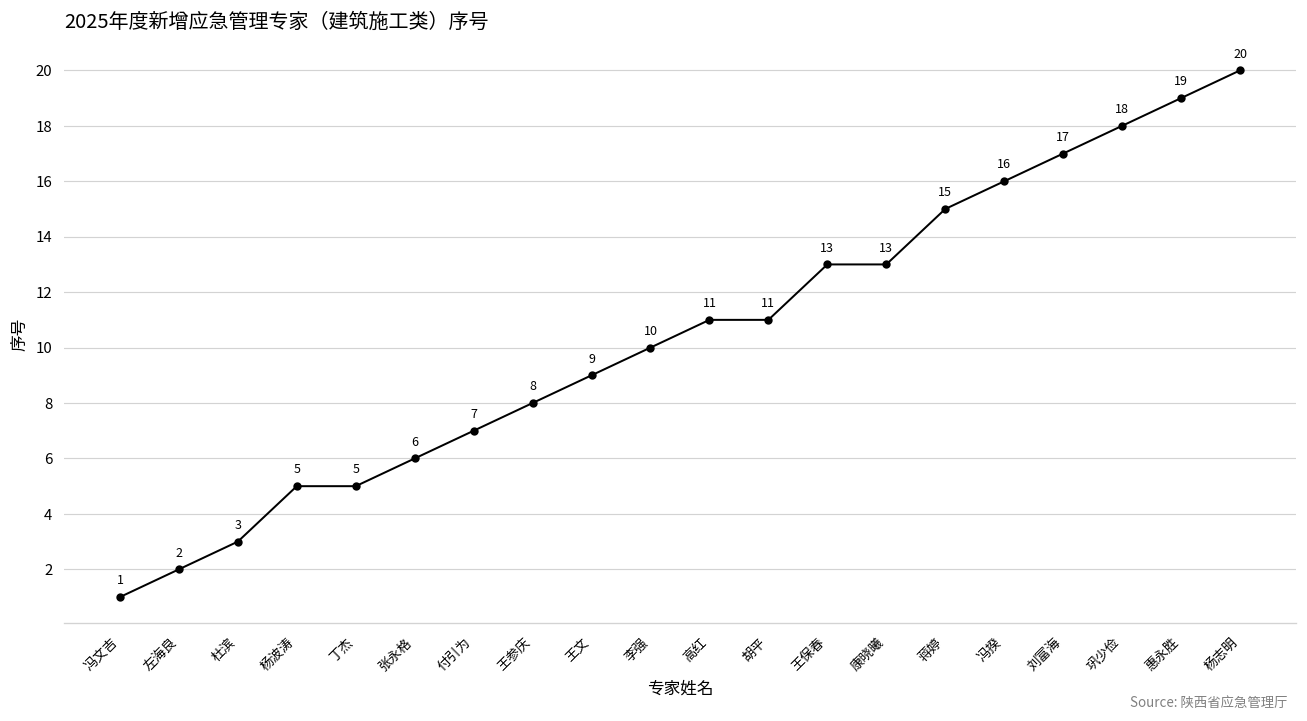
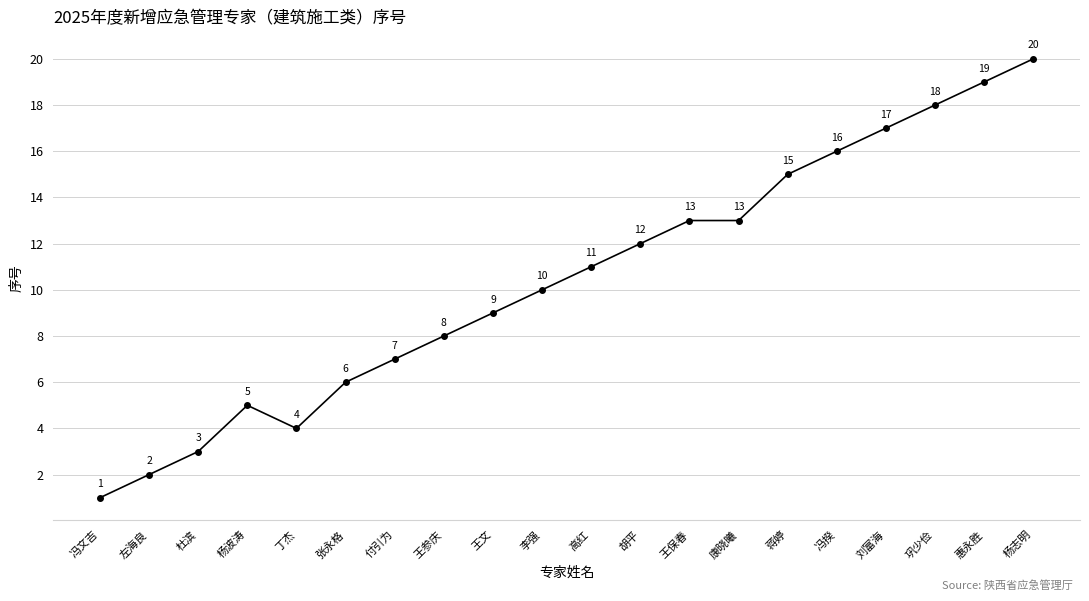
  {
    "冯文吉": 1,
    "左海良": 2,
    "杜滨": 3,
    "杨波涛": 5,
-   "丁杰": 5,
+   "丁杰": 4,
    "张永格": 6,
    "付引为": 7,
    "王参庆": 8,
    "王文": 9,
    "李强": 10,
    "高红": 11,
-   "胡平": 11,
+   "胡平": 12,
    "王保春": 13,
    "康晓曦": 13,
    "蒋婷": 15,
    "冯揆": 16,
    "刘富海": 17,
    "巩少俭": 18,
    "惠永胜": 19,
    "杨志明": 20
  }
